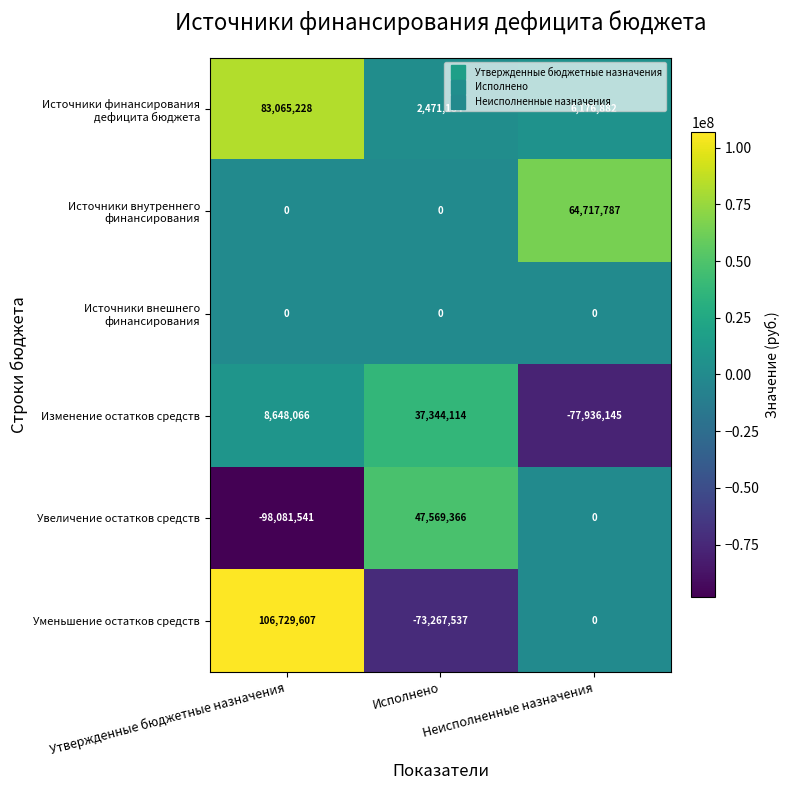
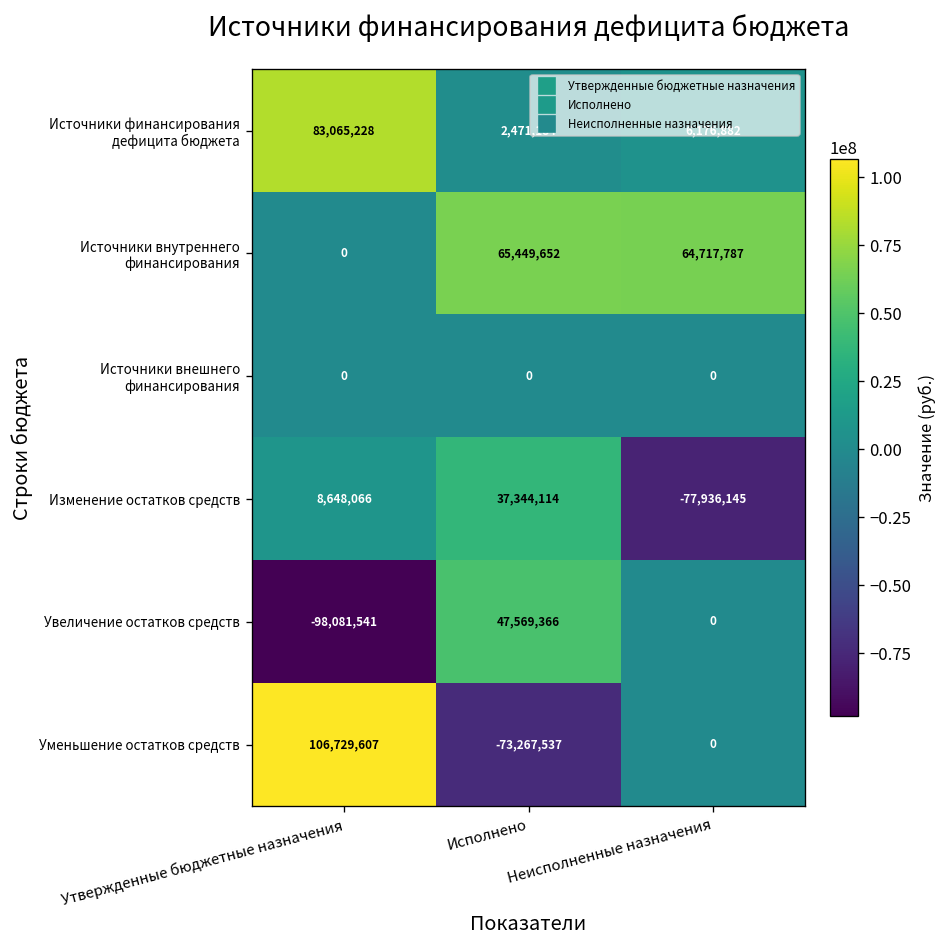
  {
    "Источники финансирования дефицита бюджета": {
      "Утвержденные бюджетные назначения": "83,065,228"
    },
    "Источники внутреннего финансирования": {
      "Утвержденные бюджетные назначения": "0",
-     "Исполнено": "0",
+     "Исполнено": "65,449,652",
      "Неисполненные назначения": "64,717,787"
    },
    "Источники внешнего финансирования": {
      "Утвержденные бюджетные назначения": "0",
      "Исполнено": "0",
      "Неисполненные назначения": "0"
    },
    "Изменение остатков средств": {
      "Утвержденные бюджетные назначения": "8,648,066",
      "Исполнено": "37,344,114",
      "Неисполненные назначения": "-77,936,145"
    },
    "Увеличение остатков средств": {
      "Утвержденные бюджетные назначения": "-98,081,541",
      "Исполнено": "47,569,366",
      "Неисполненные назначения": "0"
    },
    "Уменьшение остатков средств": {
      "Утвержденные бюджетные назначения": "106,729,607",
      "Исполнено": "-73,267,537",
      "Неисполненные назначения": "0"
    }
  }
